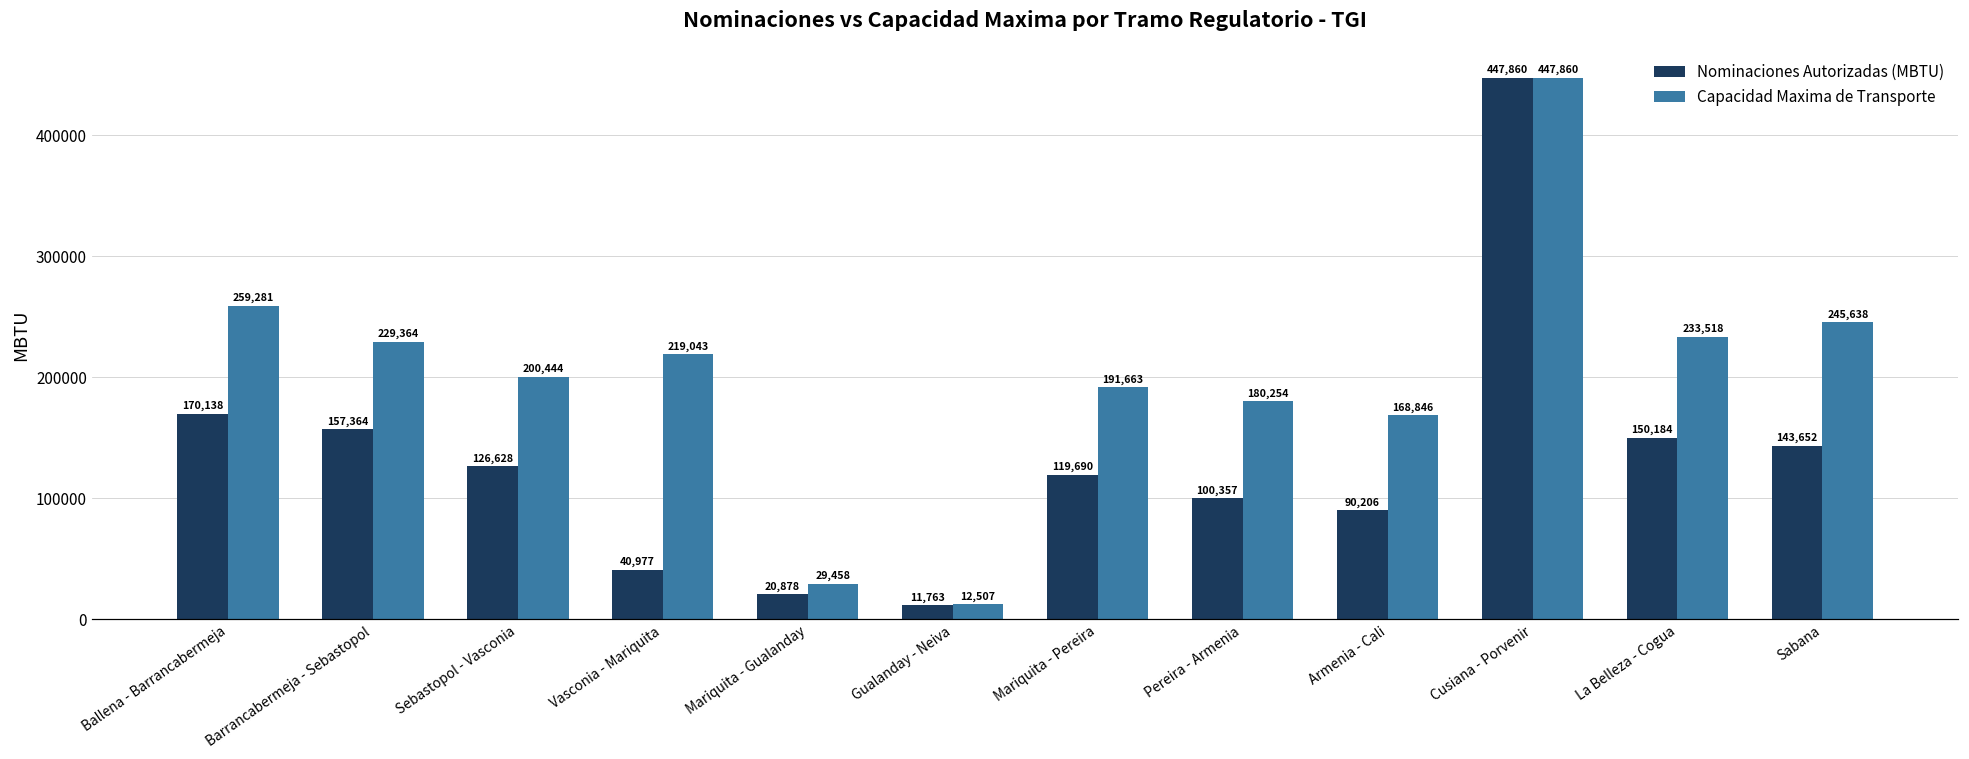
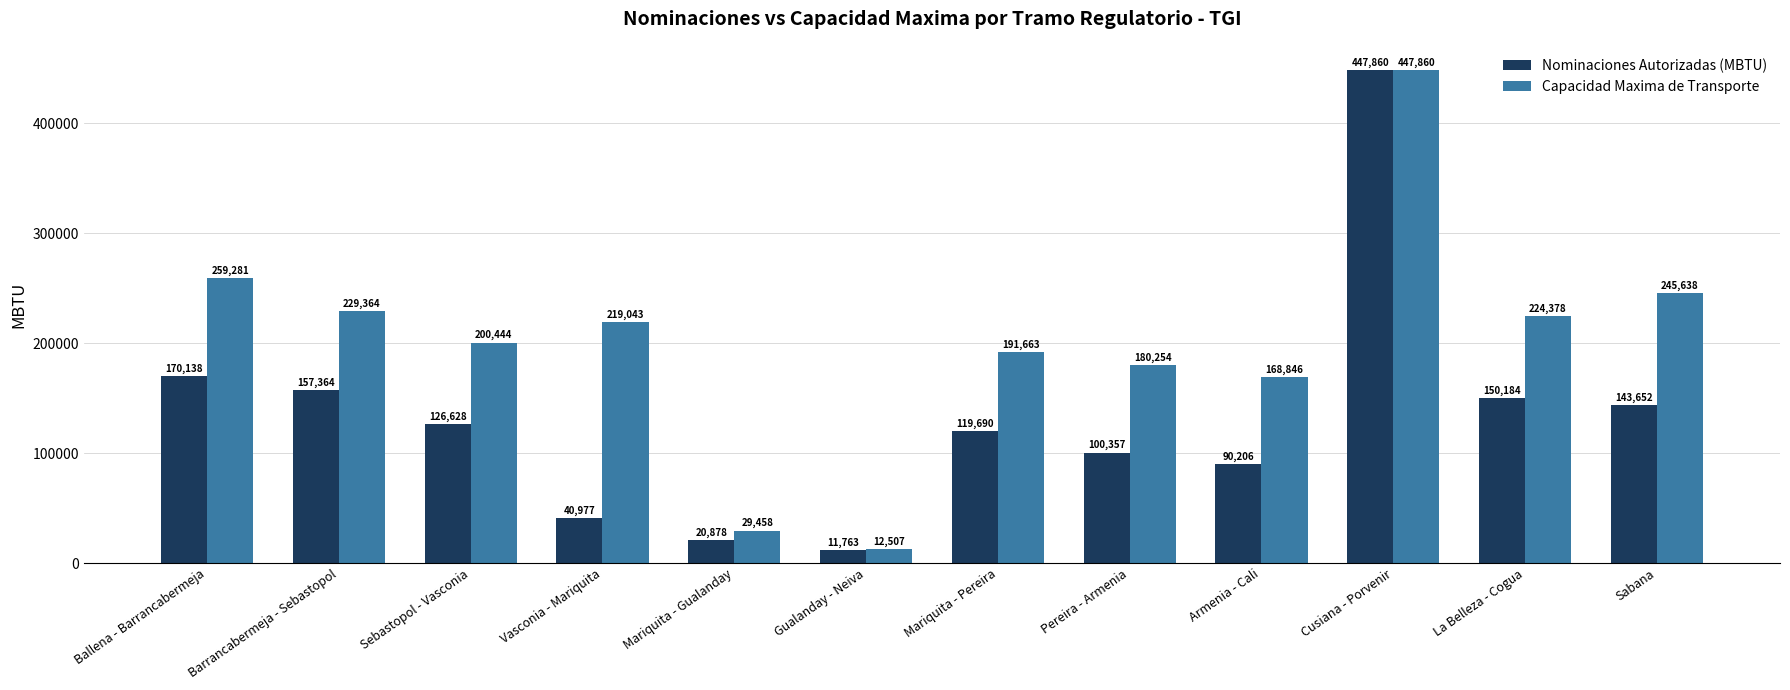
  {
    "Nominaciones Autorizadas (MBTU)": {
      "Ballena - Barrancabermeja": "170,138",
      "Barrancabermeja - Sebastopol": "157,364",
      "Sebastopol - Vasconia": "126,628",
      "Vasconia - Mariquita": "40,977",
      "Mariquita - Gualanday": "20,878",
      "Gualanday - Neiva": "11,763",
      "Mariquita - Pereira": "119,690",
      "Pereira - Armenia": "100,357",
      "Armenia - Cali": "90,206",
      "Cusiana - Porvenir": "447,860",
      "La Belleza - Cogua": "150,184",
      "Sabana": "143,652"
    },
    "Capacidad Maxima de Transporte": {
      "Ballena - Barrancabermeja": "259,281",
      "Barrancabermeja - Sebastopol": "229,364",
      "Sebastopol - Vasconia": "200,444",
      "Vasconia - Mariquita": "219,043",
      "Mariquita - Gualanday": "29,458",
      "Gualanday - Neiva": "12,507",
      "Mariquita - Pereira": "191,663",
      "Pereira - Armenia": "180,254",
      "Armenia - Cali": "168,846",
      "Cusiana - Porvenir": "447,860",
-     "La Belleza - Cogua": "233,518",
+     "La Belleza - Cogua": "224,378",
      "Sabana": "245,638"
    }
  }
